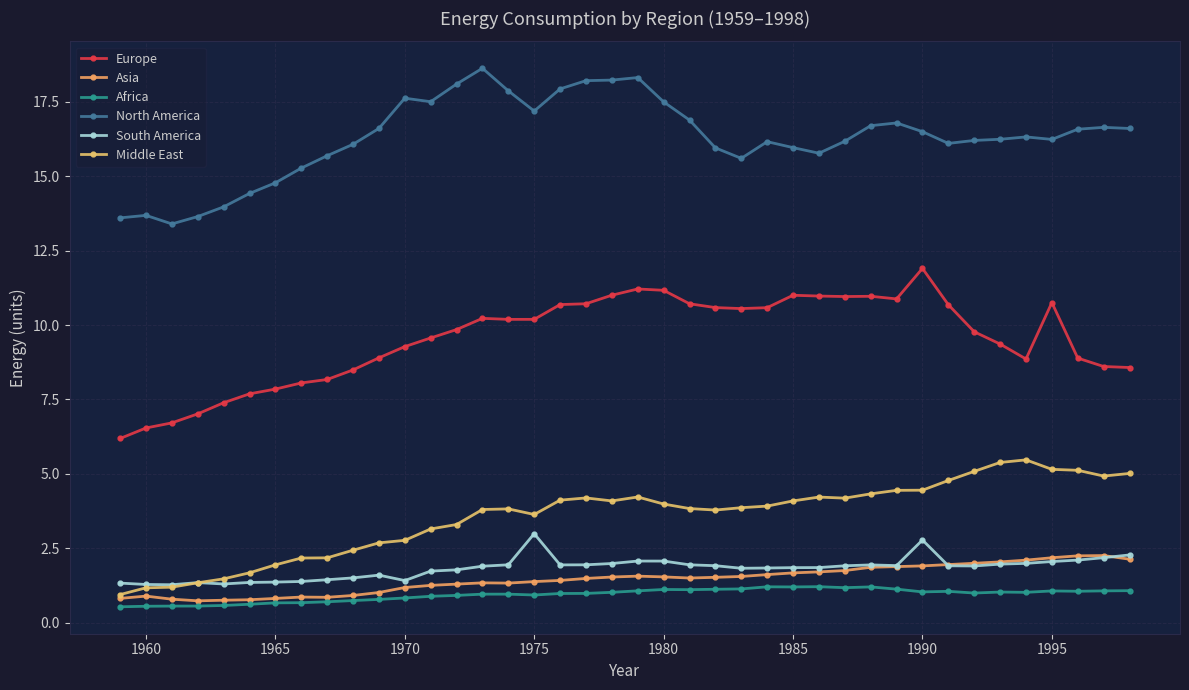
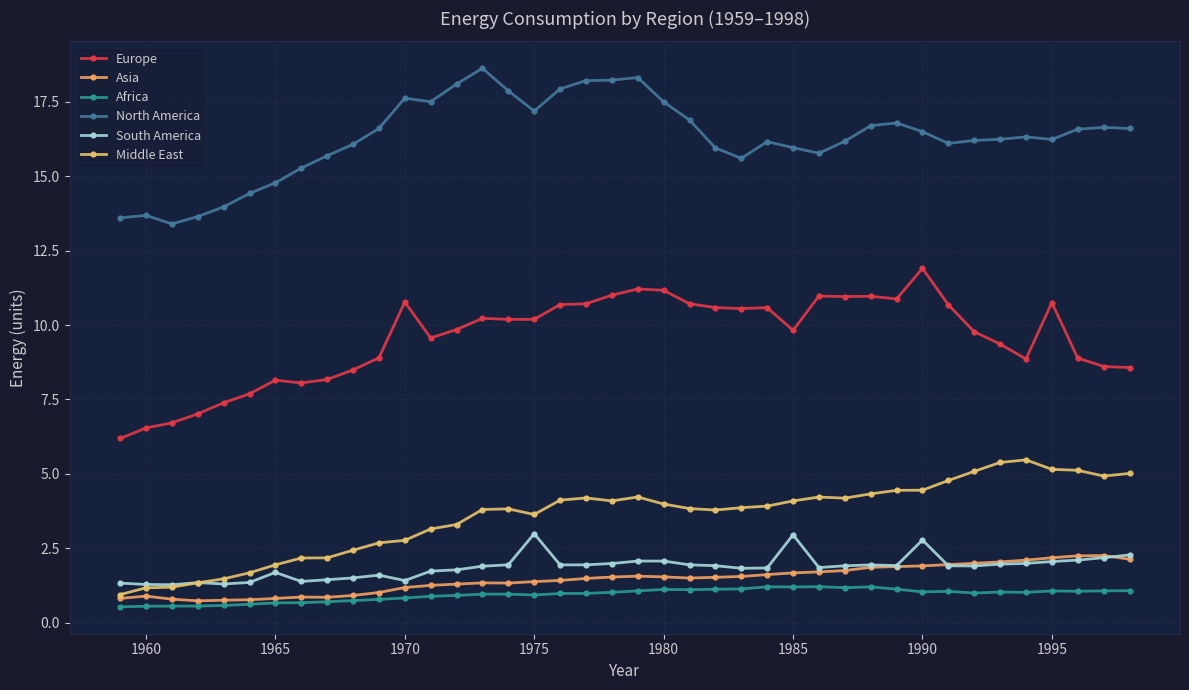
  {
    "Europe": {
      "1960": 6.5,
-     "1965": 7.8,
-     "1970": 9.3,
+     "1965": 8.1,
+     "1970": 10.8,
      "1975": 10.2,
      "1980": 11.2,
-     "1985": 11.0,
+     "1985": 9.8,
      "1990": 11.9,
      "1995": 10.8
    },
    "South America": {
      "1960": 1.3,
-     "1965": 1.4,
+     "1965": 1.7,
      "1970": 1.4,
      "1975": 3.0,
      "1980": 2.1,
-     "1985": 1.8,
+     "1985": 3.0,
      "1990": 2.8,
      "1995": 2.1
    }
  }
